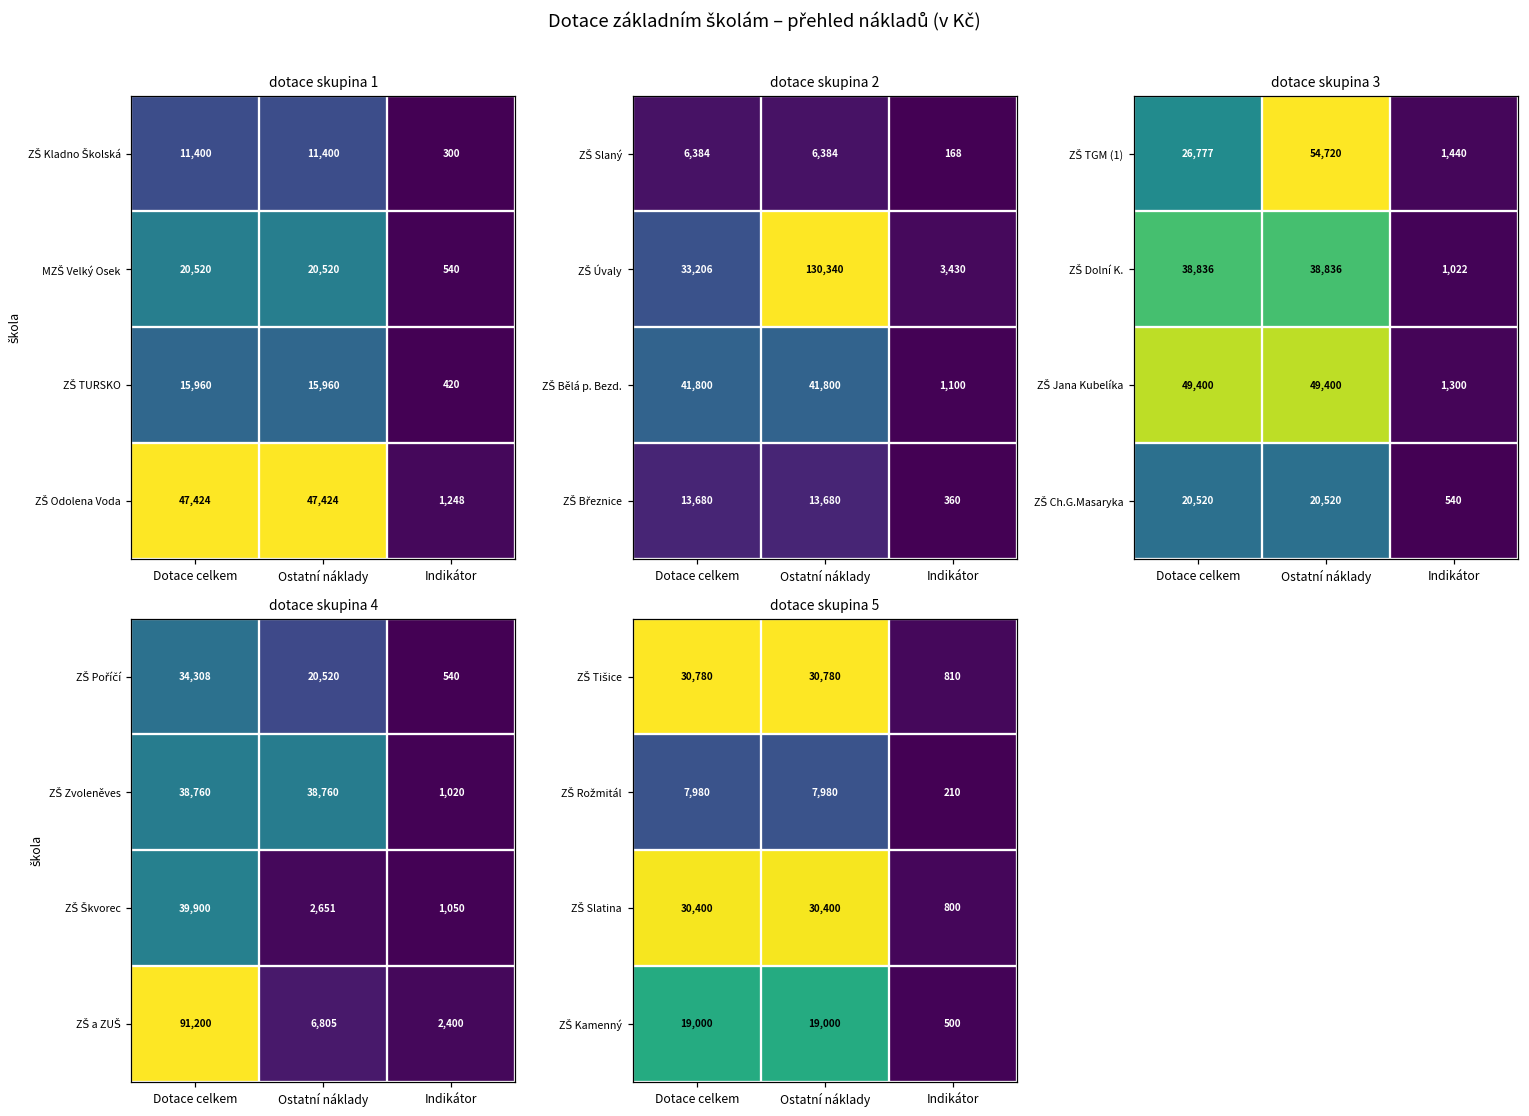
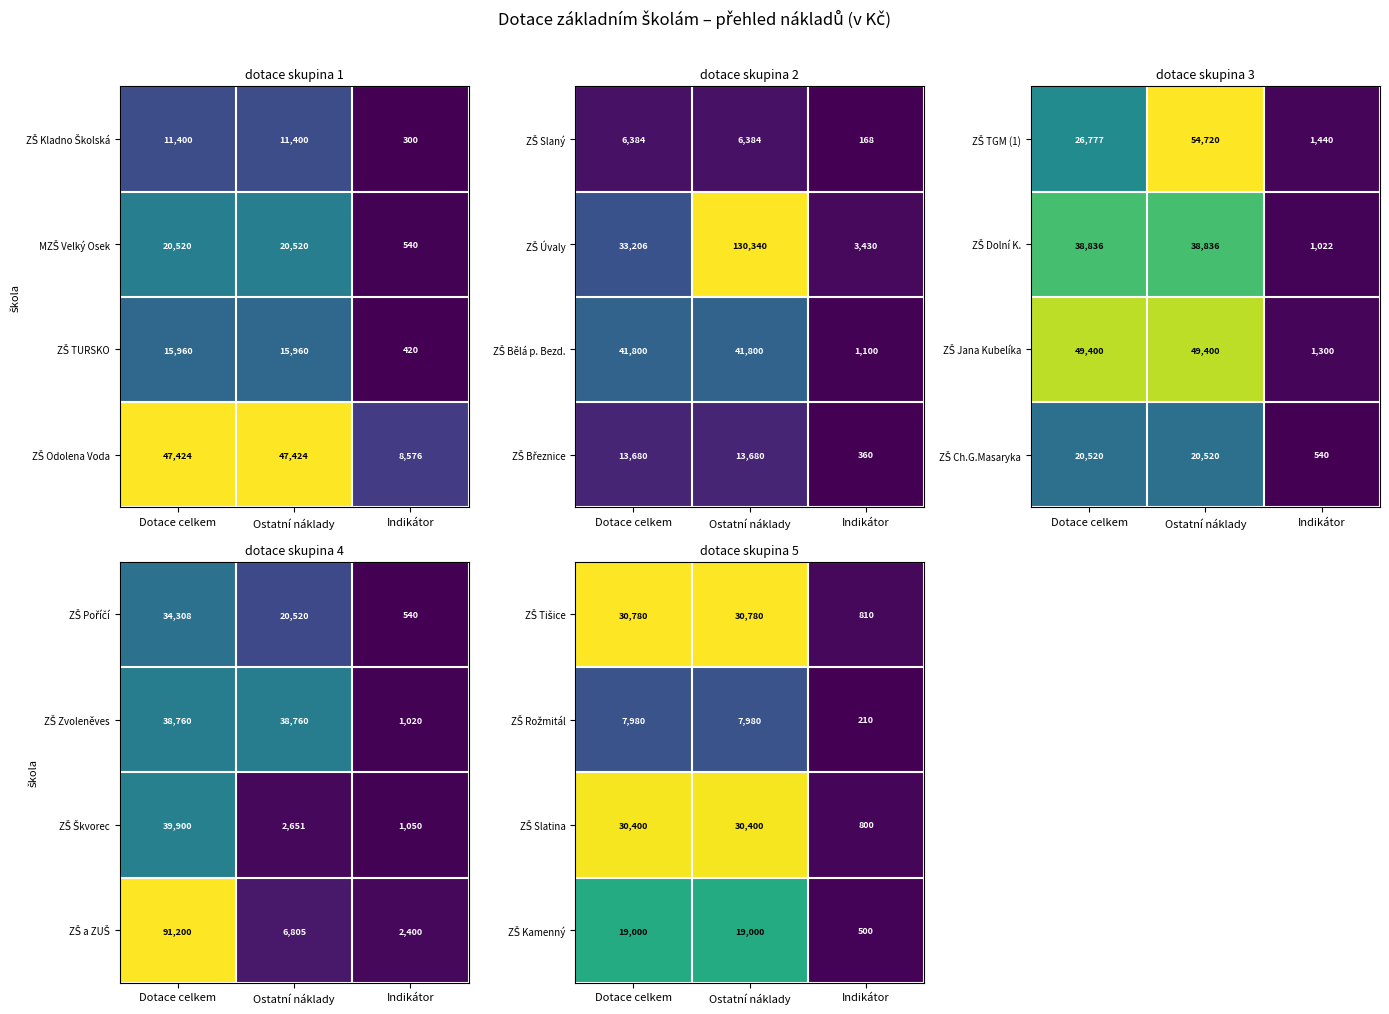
  {
    "dotace skupina 1": {
      "ZŠ Kladno Školská": {
        "Dotace celkem": "11,400",
        "Ostatní náklady": "11,400",
        "Indikátor": "300"
      },
      "MZŠ Velký Osek": {
        "Dotace celkem": "20,520",
        "Ostatní náklady": "20,520",
        "Indikátor": "540"
      },
      "ZŠ TURSKO": {
        "Dotace celkem": "15,960",
        "Ostatní náklady": "15,960",
        "Indikátor": "420"
      },
      "ZŠ Odolena Voda": {
        "Dotace celkem": "47,424",
        "Ostatní náklady": "47,424",
-       "Indikátor": "1,248"
+       "Indikátor": "8,576"
      }
    },
    "dotace skupina 2": {
      "ZŠ Slaný": {
        "Dotace celkem": "6,384",
        "Ostatní náklady": "6,384",
        "Indikátor": "168"
      },
      "ZŠ Úvaly": {
        "Dotace celkem": "33,206",
        "Ostatní náklady": "130,340",
        "Indikátor": "3,430"
      },
      "ZŠ Bělá p. Bezd.": {
        "Dotace celkem": "41,800",
        "Ostatní náklady": "41,800",
        "Indikátor": "1,100"
      },
      "ZŠ Březnice": {
        "Dotace celkem": "13,680",
        "Ostatní náklady": "13,680",
        "Indikátor": "360"
      }
    },
    "dotace skupina 3": {
      "ZŠ TGM (1)": {
        "Dotace celkem": "26,777",
        "Ostatní náklady": "54,720",
        "Indikátor": "1,440"
      },
      "ZŠ Dolní K.": {
        "Dotace celkem": "38,836",
        "Ostatní náklady": "38,836",
        "Indikátor": "1,022"
      },
      "ZŠ Jana Kubelíka": {
        "Dotace celkem": "49,400",
        "Ostatní náklady": "49,400",
        "Indikátor": "1,300"
      },
      "ZŠ Ch.G.Masaryka": {
        "Dotace celkem": "20,520",
        "Ostatní náklady": "20,520",
        "Indikátor": "540"
      }
    },
    "dotace skupina 4": {
      "ZŠ Poříčí": {
        "Dotace celkem": "34,308",
        "Ostatní náklady": "20,520",
        "Indikátor": "540"
      },
      "ZŠ Zvoleněves": {
        "Dotace celkem": "38,760",
        "Ostatní náklady": "38,760",
        "Indikátor": "1,020"
      },
      "ZŠ Škvorec": {
        "Dotace celkem": "39,900",
        "Ostatní náklady": "2,651",
        "Indikátor": "1,050"
      },
      "ZŠ a ZUŠ": {
        "Dotace celkem": "91,200",
        "Ostatní náklady": "6,805",
        "Indikátor": "2,400"
      }
    },
    "dotace skupina 5": {
      "ZŠ Tišice": {
        "Dotace celkem": "30,780",
        "Ostatní náklady": "30,780",
        "Indikátor": "810"
      },
      "ZŠ Rožmitál": {
        "Dotace celkem": "7,980",
        "Ostatní náklady": "7,980",
        "Indikátor": "210"
      },
      "ZŠ Slatina": {
        "Dotace celkem": "30,400",
        "Ostatní náklady": "30,400",
        "Indikátor": "800"
      },
      "ZŠ Kamenný": {
        "Dotace celkem": "19,000",
        "Ostatní náklady": "19,000",
        "Indikátor": "500"
      }
    }
  }
